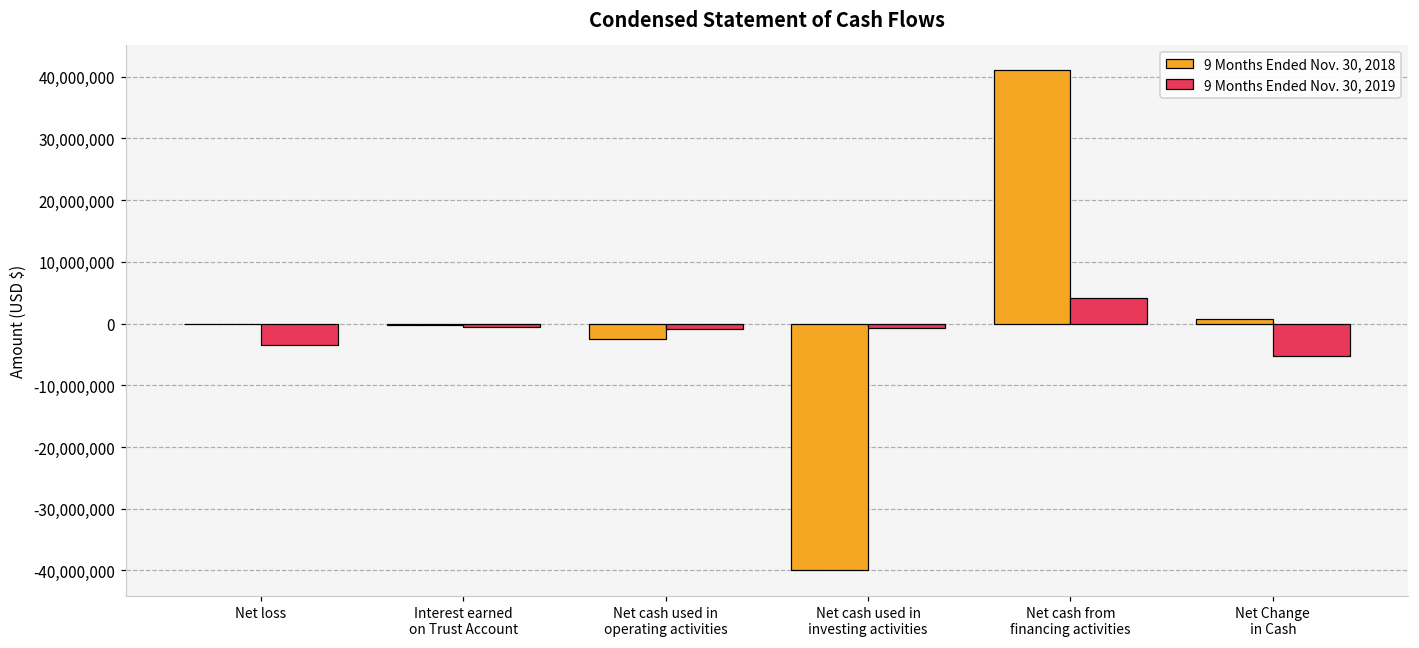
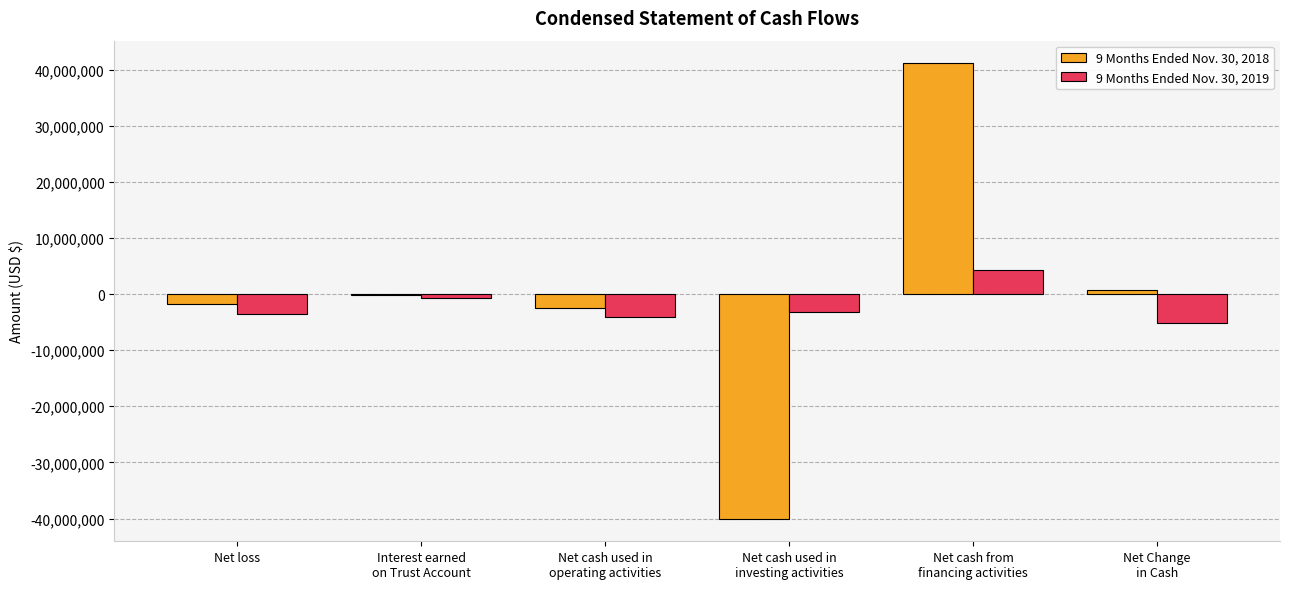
  {
    "9 Months Ended Nov. 30, 2018": {
-     "Net loss": "0",
+     "Net loss": "-2,000,000",
      "Net cash used in operating activities": "-2,000,000",
      "Net cash used in investing activities": "-40,000,000",
      "Net cash from financing activities": "41,000,000",
      "Net Change in Cash": "1,000,000"
    },
    "9 Months Ended Nov. 30, 2019": {
      "Net loss": "-4,000,000",
      "Interest earned on Trust Account": "-1,000,000",
-     "Net cash used in operating activities": "-1,000,000",
-     "Net cash used in investing activities": "-1,000,000",
+     "Net cash used in operating activities": "-4,000,000",
+     "Net cash used in investing activities": "-3,000,000",
      "Net cash from financing activities": "4,000,000",
      "Net Change in Cash": "-5,000,000"
    }
  }
